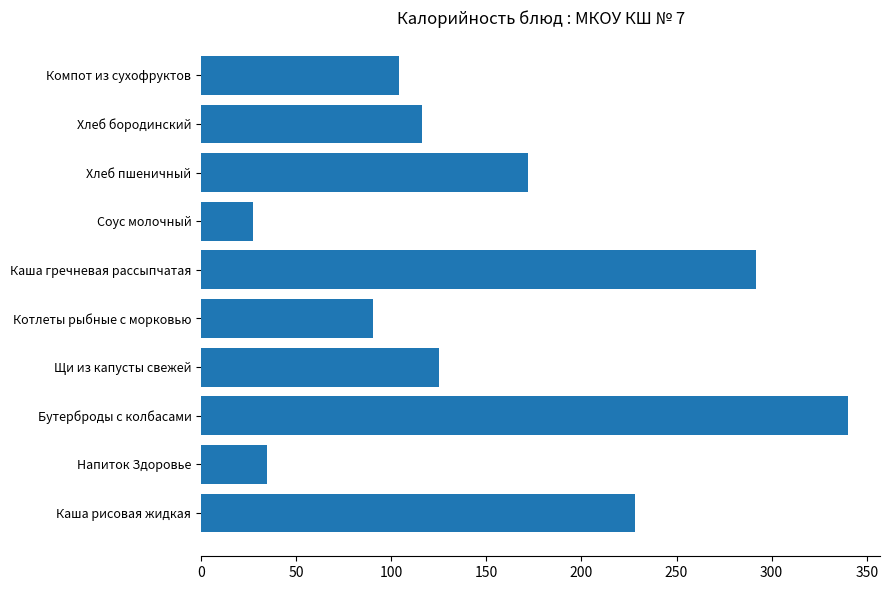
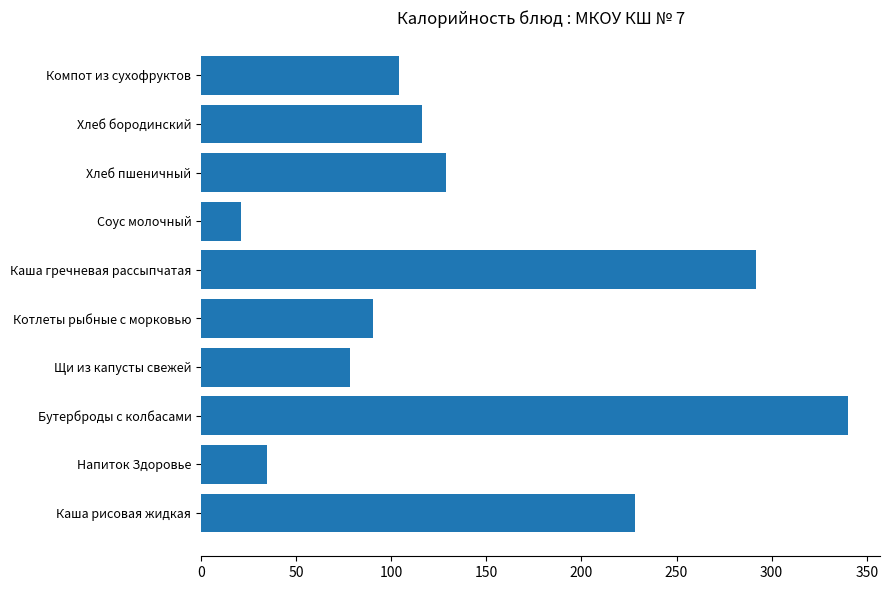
  {
    "Компот из сухофруктов": 104,
    "Хлеб бородинский": 116,
-   "Хлеб пшеничный": 172,
-   "Соус молочный": 27,
+   "Хлеб пшеничный": 129,
+   "Соус молочный": 21,
    "Каша гречневая рассыпчатая": 292,
    "Котлеты рыбные с морковью": 91,
-   "Щи из капусты свежей": 125,
+   "Щи из капусты свежей": 78,
    "Бутерброды с колбасами": 340,
    "Напиток Здоровье": 34,
    "Каша рисовая жидкая": 228
  }
